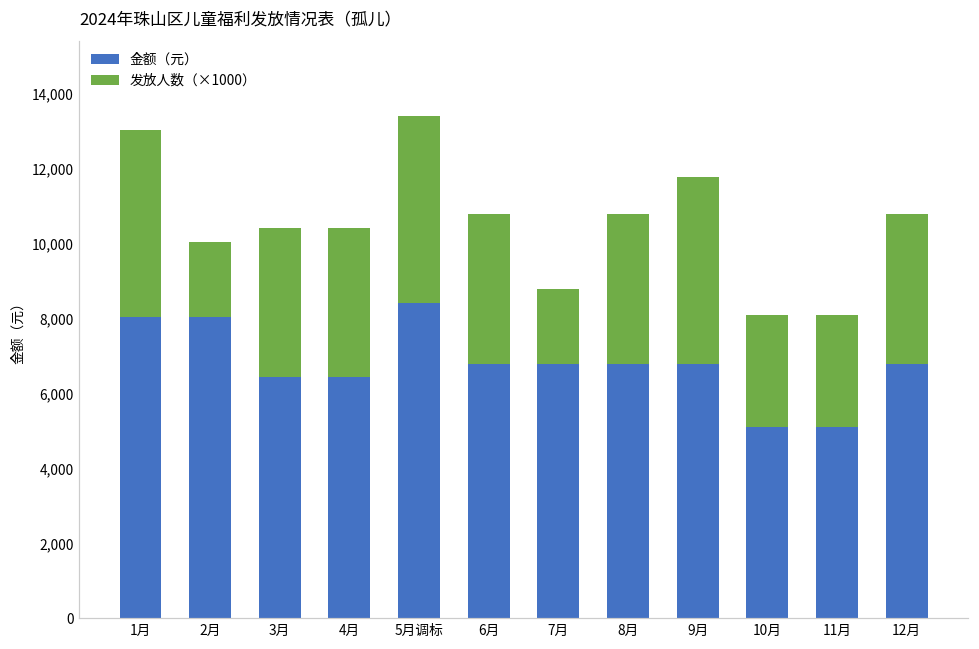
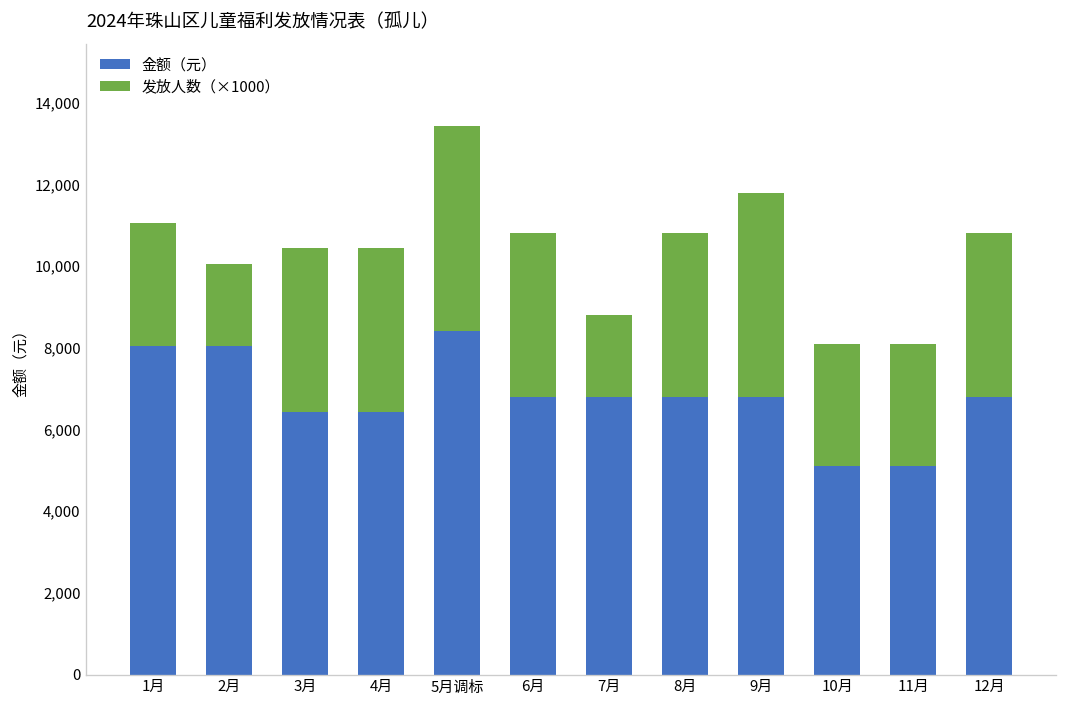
  {
    "金额（元）": {
      "1月": "8,100",
      "2月": "8,100",
      "3月": "6,400",
      "4月": "6,400",
      "5月调标": "8,400",
      "6月": "6,800",
      "7月": "6,800",
      "8月": "6,800",
      "9月": "6,800",
      "10月": "5,100",
      "11月": "5,100",
      "12月": "6,800"
    },
    "发放人数（×1000）": {
-     "1月": "5,000",
+     "1月": "3,000",
      "2月": "2,000",
      "3月": "4,000",
      "4月": "4,000",
      "5月调标": "5,000",
      "6月": "4,000",
      "7月": "2,000",
      "8月": "4,000",
      "9月": "5,000",
      "10月": "3,000",
      "11月": "3,000",
      "12月": "4,000"
    }
  }
